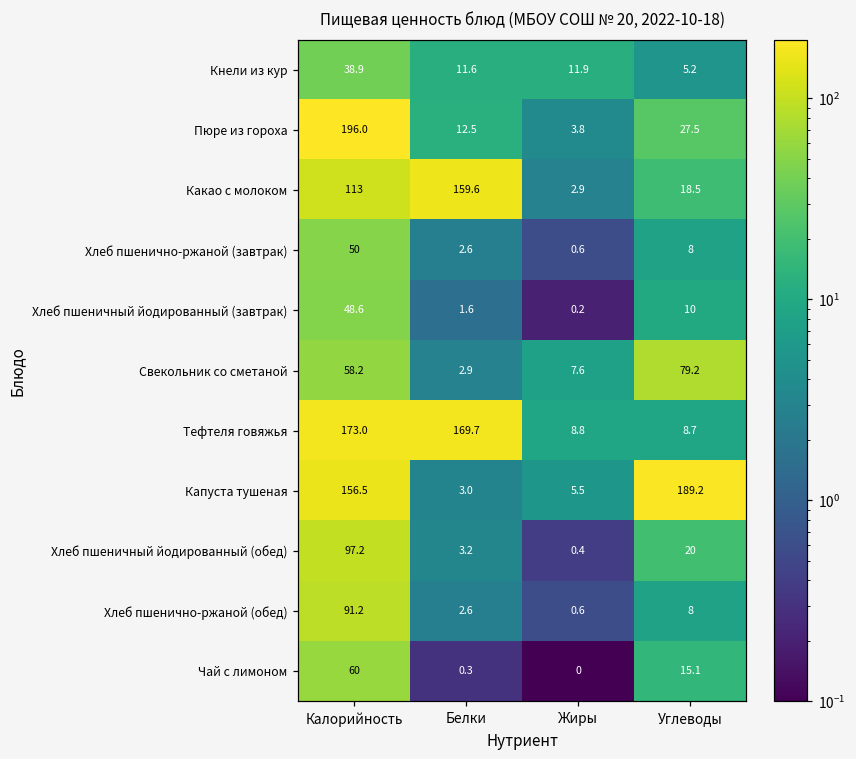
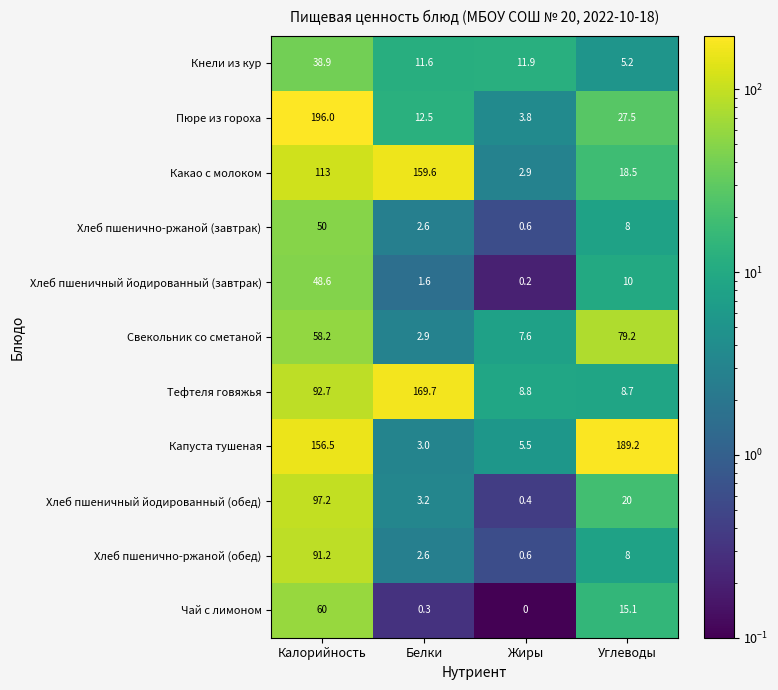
  {
    "Кнели из кур": {
      "Калорийность": 38.9,
      "Белки": 11.6,
      "Жиры": 11.9,
      "Углеводы": 5.2
    },
    "Пюре из гороха": {
      "Калорийность": 196.0,
      "Белки": 12.5,
      "Жиры": 3.8,
      "Углеводы": 27.5
    },
    "Какао с молоком": {
      "Калорийность": 113,
      "Белки": 159.6,
      "Жиры": 2.9,
      "Углеводы": 18.5
    },
    "Хлеб пшенично-ржаной (завтрак)": {
      "Калорийность": 50,
      "Белки": 2.6,
      "Жиры": 0.6,
      "Углеводы": 8
    },
    "Хлеб пшеничный йодированный (завтрак)": {
      "Калорийность": 48.6,
      "Белки": 1.6,
      "Жиры": 0.2,
      "Углеводы": 10
    },
    "Свекольник со сметаной": {
      "Калорийность": 58.2,
      "Белки": 2.9,
      "Жиры": 7.6,
      "Углеводы": 79.2
    },
    "Тефтеля говяжья": {
-     "Калорийность": 173.0,
+     "Калорийность": 92.7,
      "Белки": 169.7,
      "Жиры": 8.8,
      "Углеводы": 8.7
    },
    "Капуста тушеная": {
      "Калорийность": 156.5,
      "Белки": 3.0,
      "Жиры": 5.5,
      "Углеводы": 189.2
    },
    "Хлеб пшеничный йодированный (обед)": {
      "Калорийность": 97.2,
      "Белки": 3.2,
      "Жиры": 0.4,
      "Углеводы": 20
    },
    "Хлеб пшенично-ржаной (обед)": {
      "Калорийность": 91.2,
      "Белки": 2.6,
      "Жиры": 0.6,
      "Углеводы": 8
    },
    "Чай с лимоном": {
      "Калорийность": 60,
      "Белки": 0.3,
      "Жиры": 0,
      "Углеводы": 15.1
    }
  }
